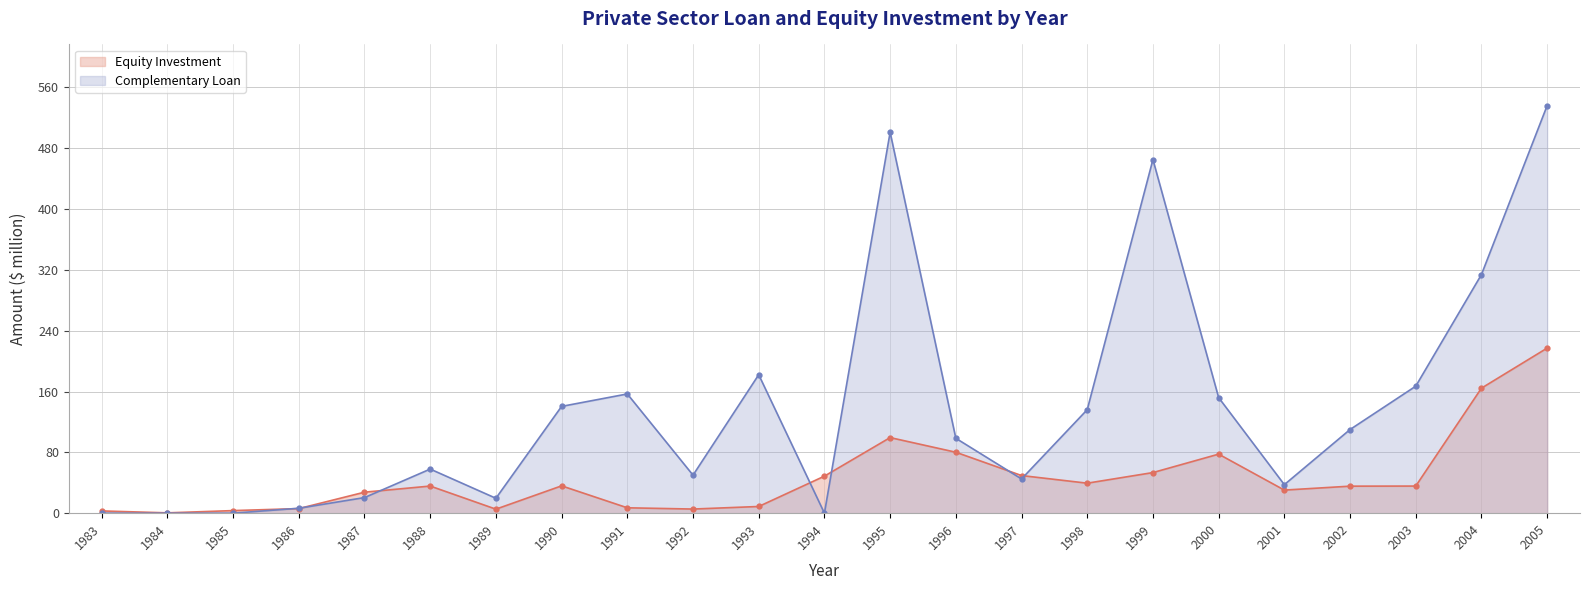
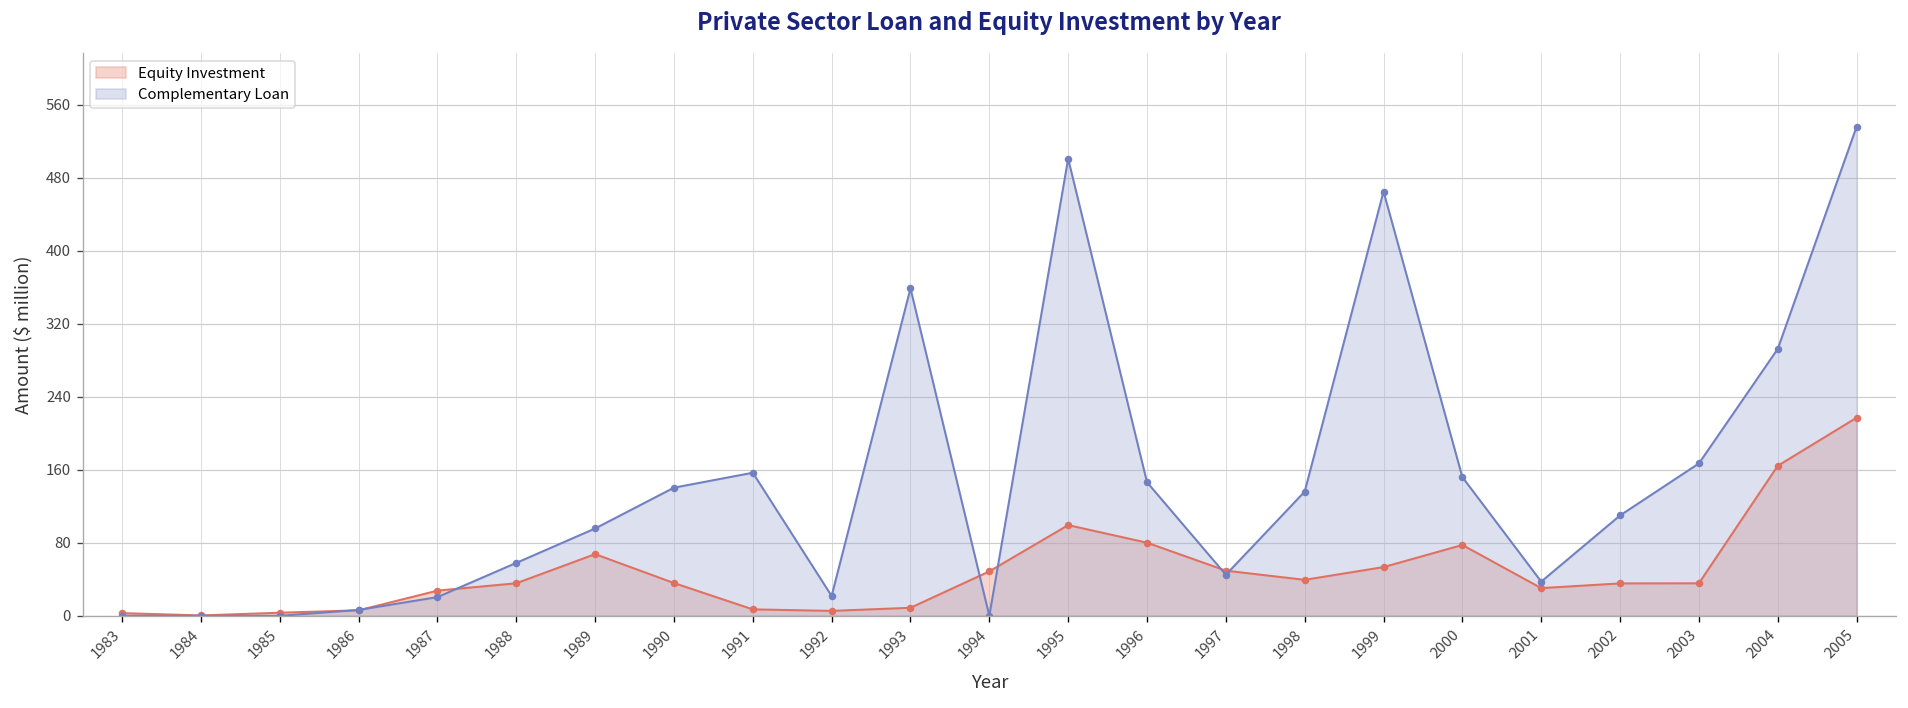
  {
    "Equity Investment": {
      "1985": 0,
      "1987": 30,
      "1988": 40,
-     "1989": 10,
+     "1989": 70,
      "1990": 40,
      "1991": 10,
      "1992": 10,
      "1993": 10,
      "1994": 50,
      "1995": 100,
      "1996": 80,
      "1997": 50,
      "1998": 40,
      "1999": 50,
      "2000": 80,
      "2001": 30,
      "2002": 40,
      "2003": 40,
      "2004": 160,
      "2005": 220
    },
    "Complementary Loan": {
      "1985": 0,
      "1987": 20,
      "1988": 60,
-     "1989": 20,
+     "1989": 100,
      "1990": 140,
      "1991": 160,
-     "1992": 50,
-     "1993": 180,
+     "1992": 20,
+     "1993": 360,
      "1994": 0,
      "1995": 500,
-     "1996": 100,
+     "1996": 150,
      "1997": 50,
      "1998": 140,
      "1999": 470,
      "2000": 150,
      "2001": 40,
      "2002": 110,
      "2003": 170,
-     "2004": 310,
+     "2004": 290,
      "2005": 540
    }
  }
